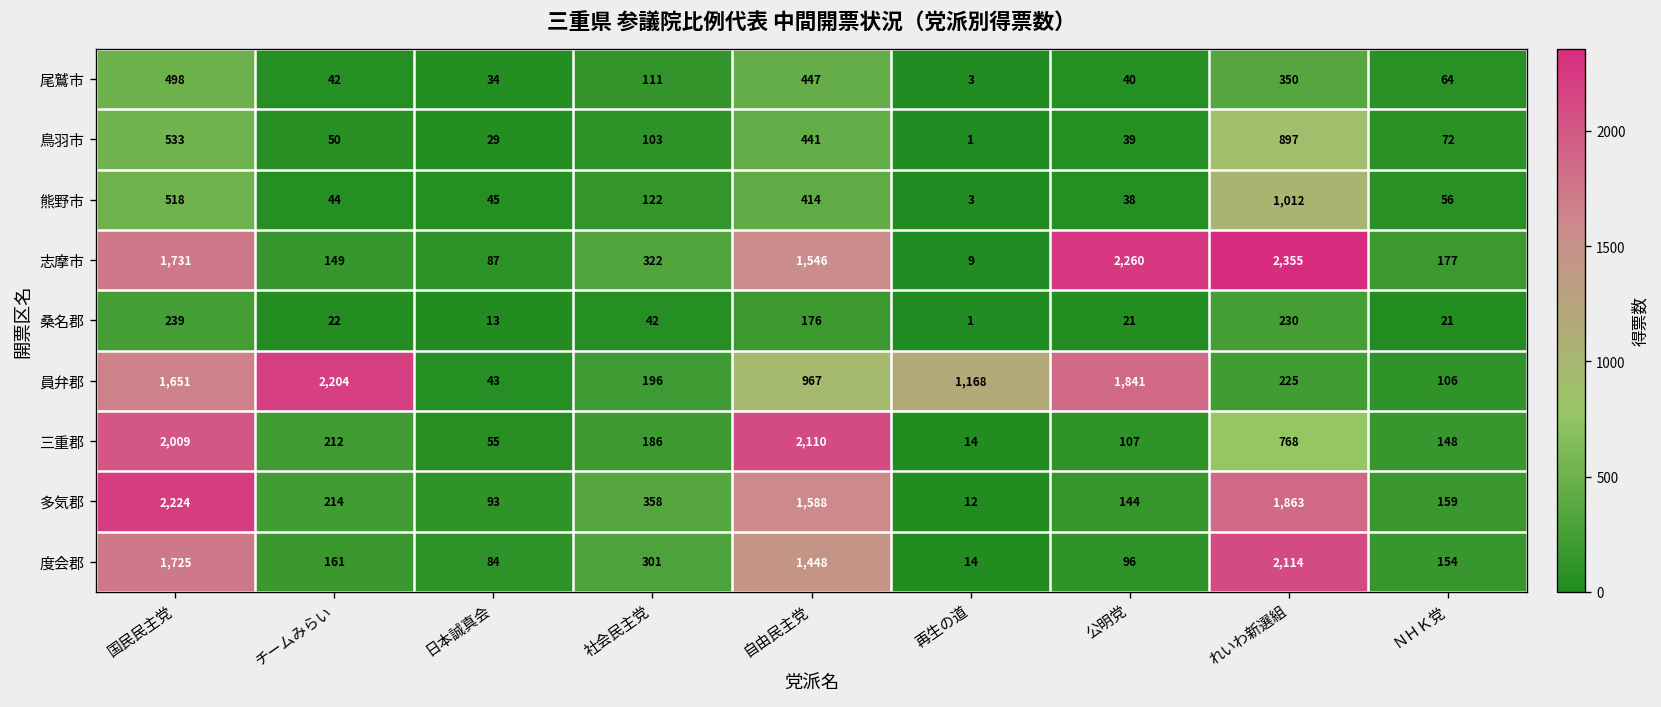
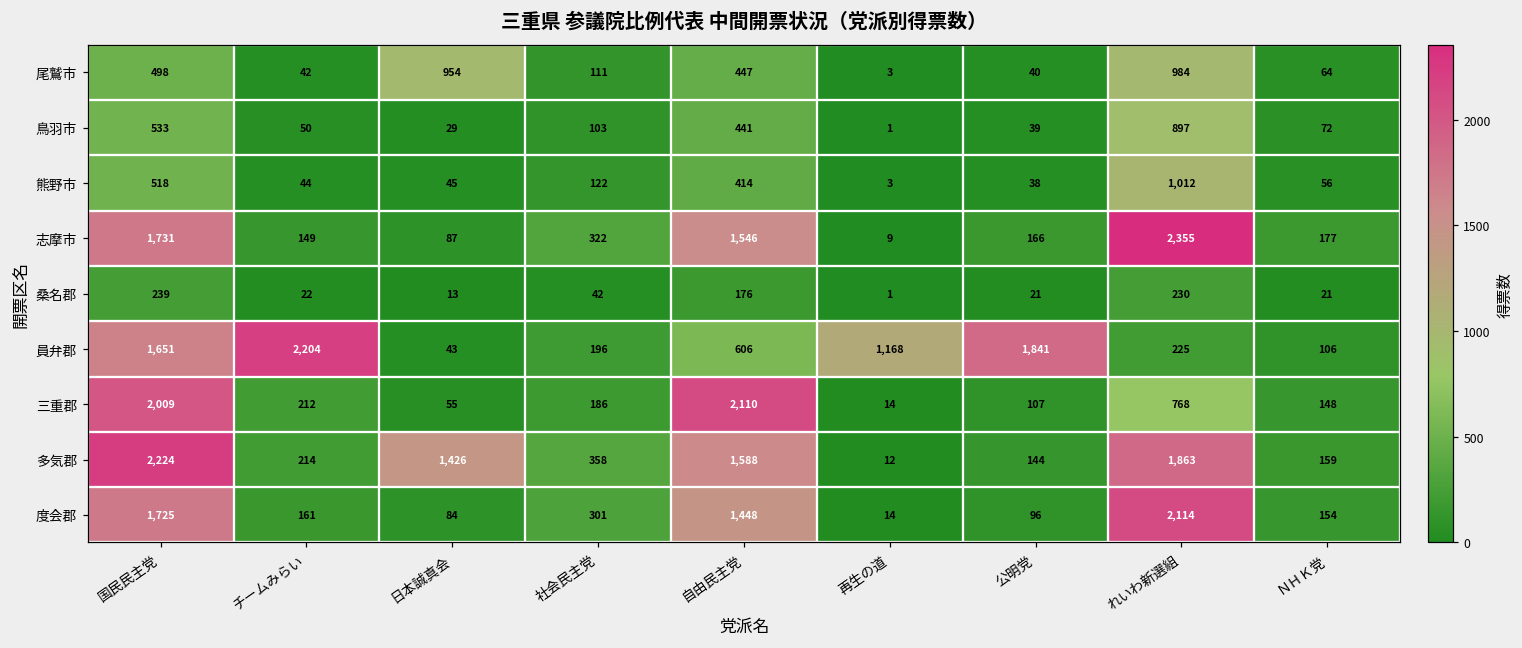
  {
    "尾鷲市": {
      "国民民主党": "498",
      "チームみらい": "42",
-     "日本誠真会": "34",
+     "日本誠真会": "954",
      "社会民主党": "111",
      "自由民主党": "447",
      "再生の道": "3",
      "公明党": "40",
-     "れいわ新選組": "350",
+     "れいわ新選組": "984",
      "ＮＨＫ党": "64"
    },
    "鳥羽市": {
      "国民民主党": "533",
      "チームみらい": "50",
      "日本誠真会": "29",
      "社会民主党": "103",
      "自由民主党": "441",
      "再生の道": "1",
      "公明党": "39",
      "れいわ新選組": "897",
      "ＮＨＫ党": "72"
    },
    "熊野市": {
      "国民民主党": "518",
      "チームみらい": "44",
      "日本誠真会": "45",
      "社会民主党": "122",
      "自由民主党": "414",
      "再生の道": "3",
      "公明党": "38",
      "れいわ新選組": "1,012",
      "ＮＨＫ党": "56"
    },
    "志摩市": {
      "国民民主党": "1,731",
      "チームみらい": "149",
      "日本誠真会": "87",
      "社会民主党": "322",
      "自由民主党": "1,546",
      "再生の道": "9",
-     "公明党": "2,260",
+     "公明党": "166",
      "れいわ新選組": "2,355",
      "ＮＨＫ党": "177"
    },
    "桑名郡": {
      "国民民主党": "239",
      "チームみらい": "22",
      "日本誠真会": "13",
      "社会民主党": "42",
      "自由民主党": "176",
      "再生の道": "1",
      "公明党": "21",
      "れいわ新選組": "230",
      "ＮＨＫ党": "21"
    },
    "員弁郡": {
      "国民民主党": "1,651",
      "チームみらい": "2,204",
      "日本誠真会": "43",
      "社会民主党": "196",
-     "自由民主党": "967",
+     "自由民主党": "606",
      "再生の道": "1,168",
      "公明党": "1,841",
      "れいわ新選組": "225",
      "ＮＨＫ党": "106"
    },
    "三重郡": {
      "国民民主党": "2,009",
      "チームみらい": "212",
      "日本誠真会": "55",
      "社会民主党": "186",
      "自由民主党": "2,110",
      "再生の道": "14",
      "公明党": "107",
      "れいわ新選組": "768",
      "ＮＨＫ党": "148"
    },
    "多気郡": {
      "国民民主党": "2,224",
      "チームみらい": "214",
-     "日本誠真会": "93",
+     "日本誠真会": "1,426",
      "社会民主党": "358",
      "自由民主党": "1,588",
      "再生の道": "12",
      "公明党": "144",
      "れいわ新選組": "1,863",
      "ＮＨＫ党": "159"
    },
    "度会郡": {
      "国民民主党": "1,725",
      "チームみらい": "161",
      "日本誠真会": "84",
      "社会民主党": "301",
      "自由民主党": "1,448",
      "再生の道": "14",
      "公明党": "96",
      "れいわ新選組": "2,114",
      "ＮＨＫ党": "154"
    }
  }
